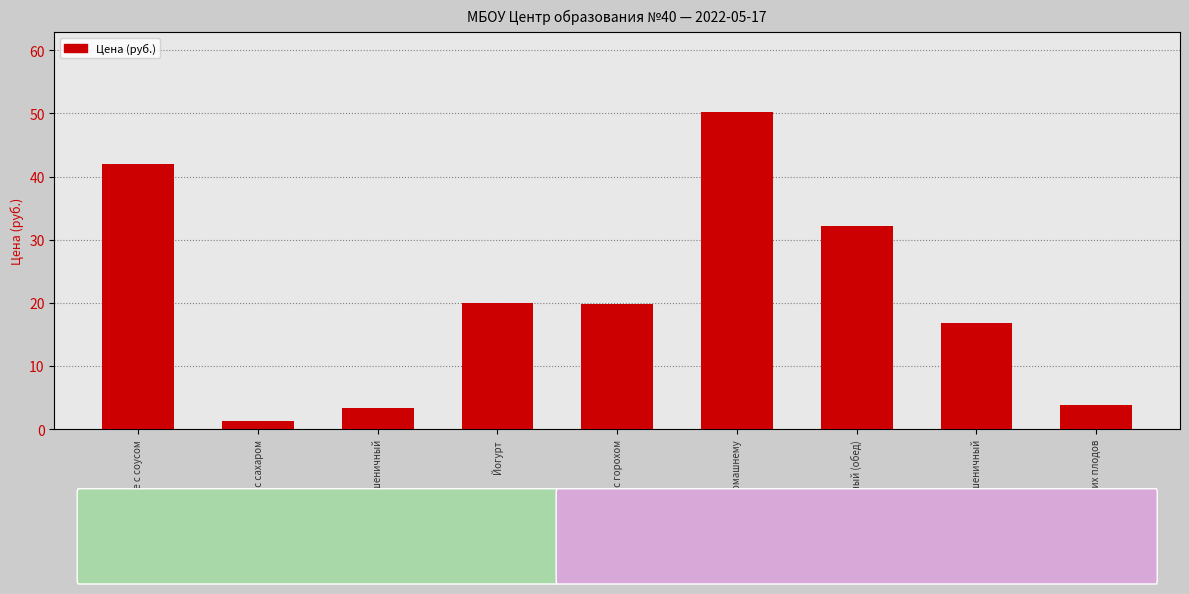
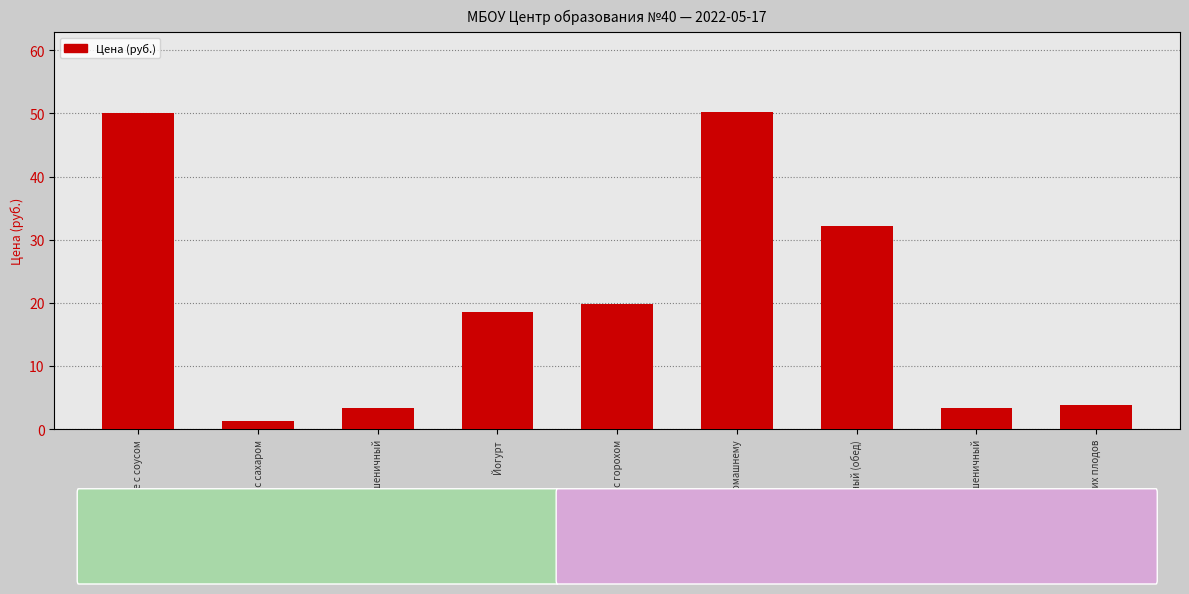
  {
-   "Котлеты мясные с соусом": 42,
+   "Котлеты мясные с соусом": 50,
    "Чай с сахаром": 1,
    "Хлеб пшеничный": 3,
-   "Йогурт": 20,
+   "Йогурт": 19,
    "Суп картофельный с горохом": 20,
    "Жаркое по-домашнему": 50,
    "Хлеб пшеничный (обед)": 32,
-   "Хлеб ржано-пшеничный": 17,
+   "Хлеб ржано-пшеничный": 3,
    "Компот из свежих плодов": 4
  }
